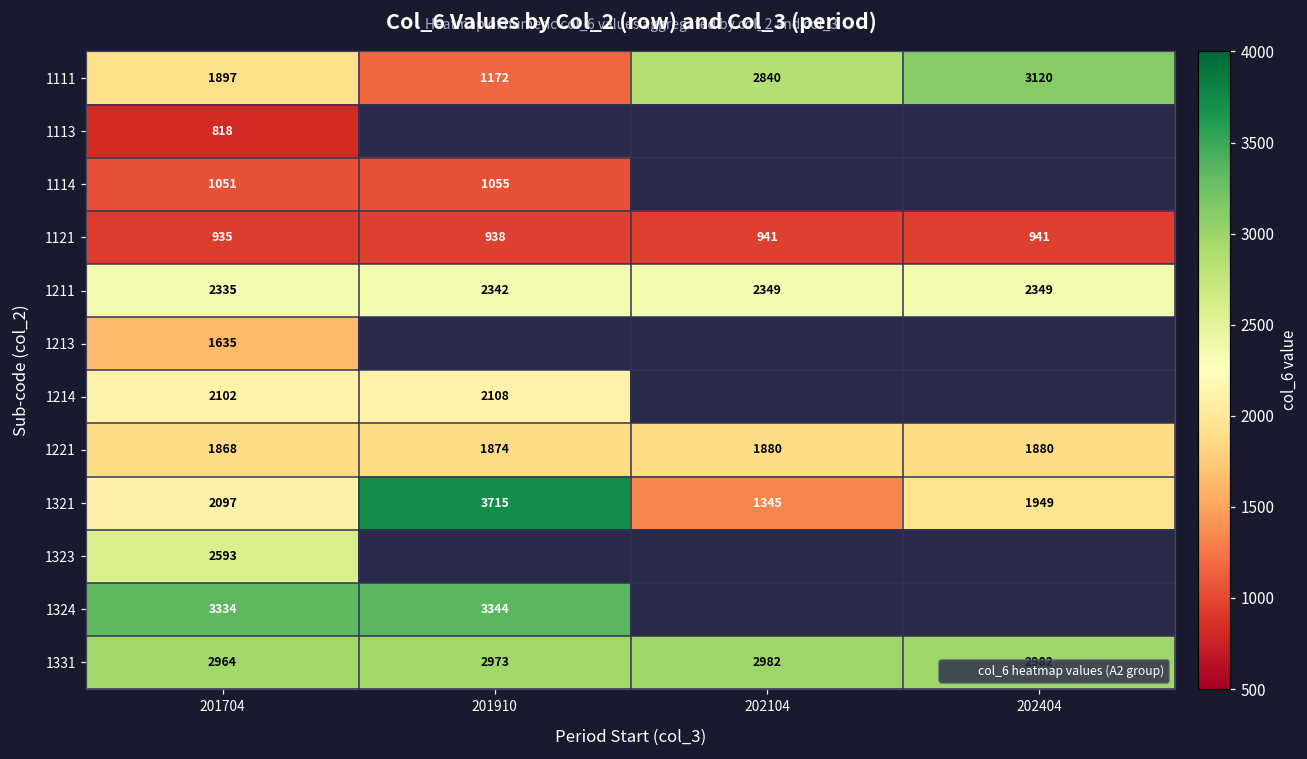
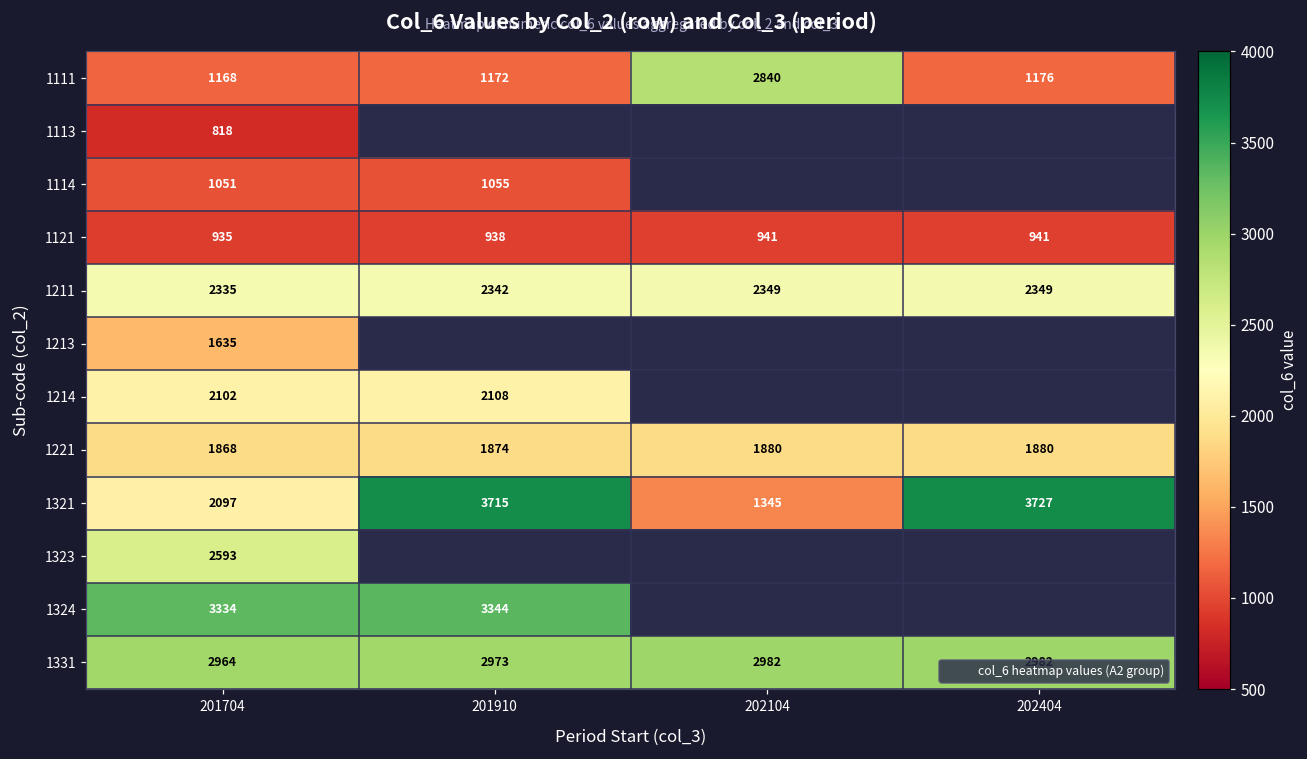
  {
    "1111": {
-     "201704": 1897,
+     "201704": 1168,
      "201910": 1172,
      "202104": 2840,
-     "202404": 3120
+     "202404": 1176
    },
    "1113": {
      "201704": 818
    },
    "1114": {
      "201704": 1051,
      "201910": 1055
    },
    "1121": {
      "201704": 935,
      "201910": 938,
      "202104": 941,
      "202404": 941
    },
    "1211": {
      "201704": 2335,
      "201910": 2342,
      "202104": 2349,
      "202404": 2349
    },
    "1213": {
      "201704": 1635
    },
    "1214": {
      "201704": 2102,
      "201910": 2108
    },
    "1221": {
      "201704": 1868,
      "201910": 1874,
      "202104": 1880,
      "202404": 1880
    },
    "1321": {
      "201704": 2097,
      "201910": 3715,
      "202104": 1345,
-     "202404": 1949
+     "202404": 3727
    },
    "1323": {
      "201704": 2593
    },
    "1324": {
      "201704": 3334,
      "201910": 3344
    },
    "1331": {
      "201704": 2964,
      "201910": 2973,
      "202104": 2982
    }
  }
